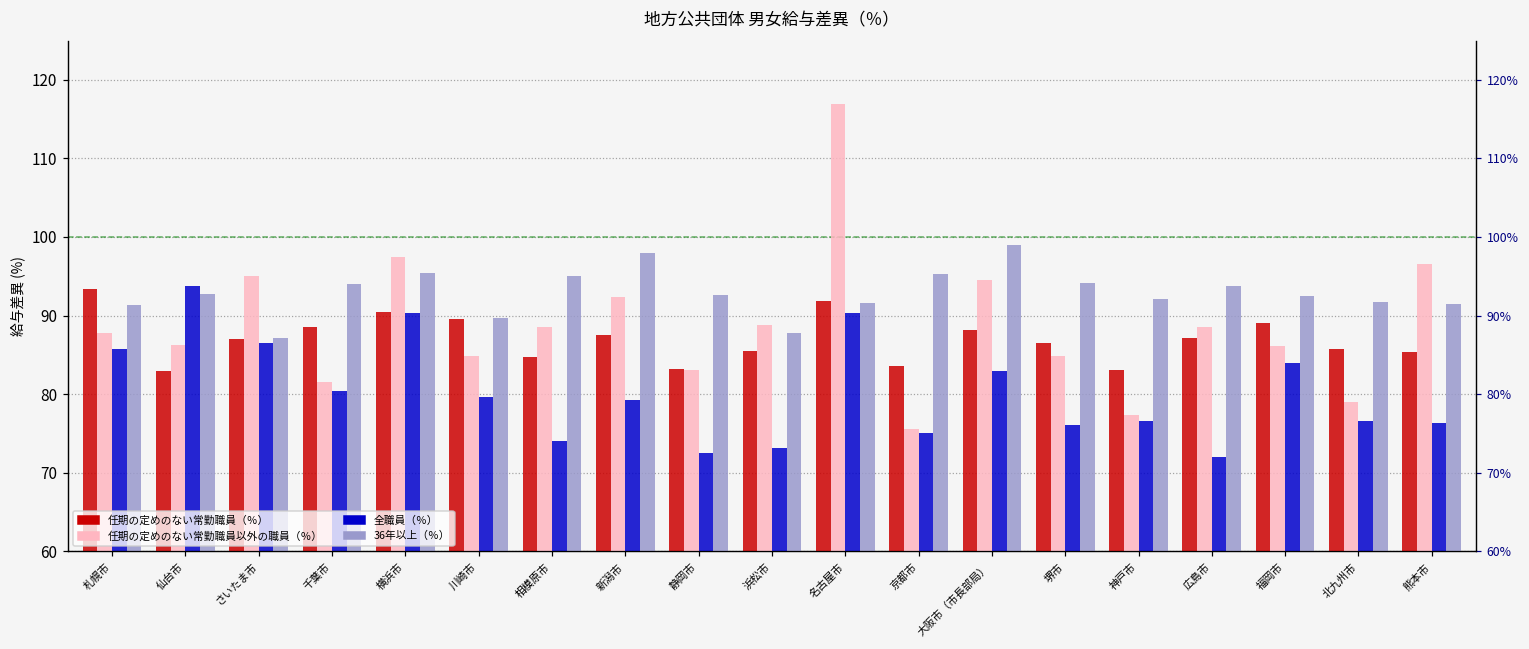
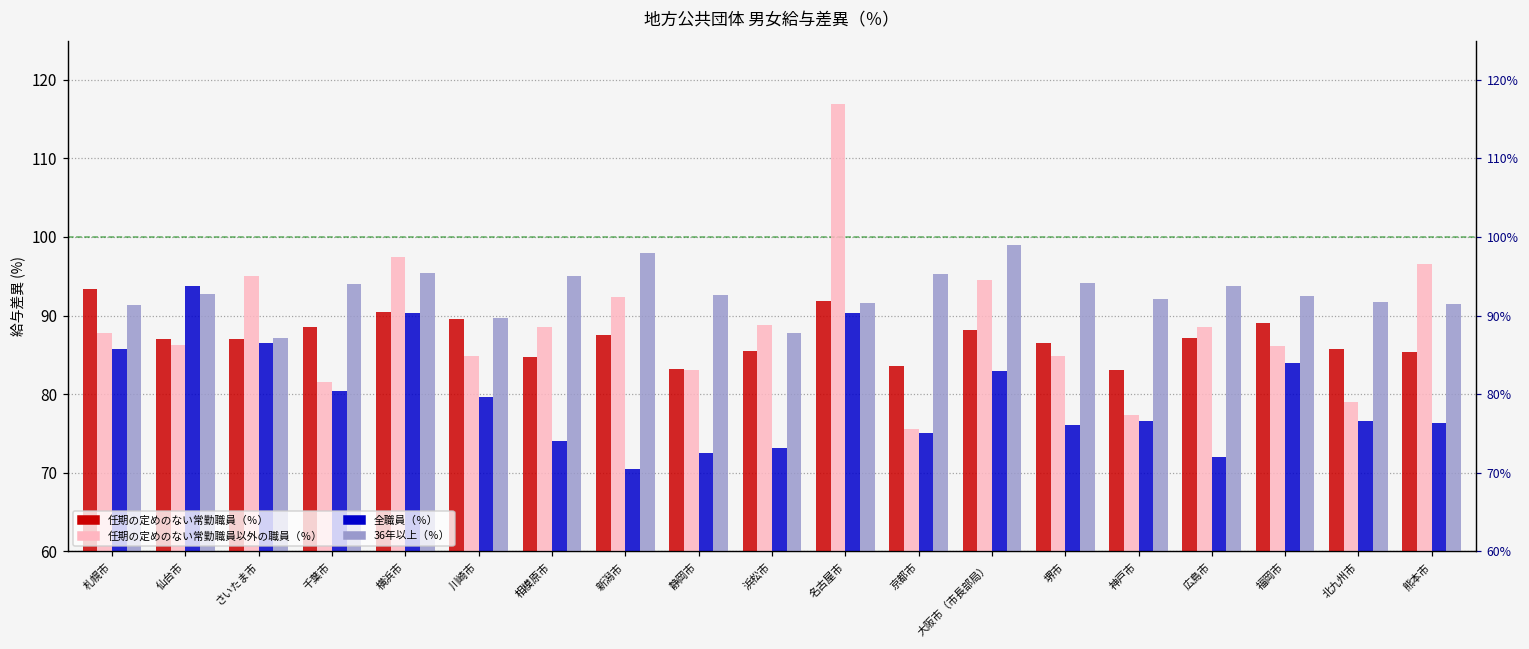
  {
    "任期の定めのない常勤職員（％）": {
      "札幌市": 93,
-     "仙台市": 83,
+     "仙台市": 87,
      "さいたま市": 87,
      "千葉市": 89,
      "横浜市": 91,
      "川崎市": 90,
      "相模原市": 85,
      "新潟市": 88,
      "静岡市": 83,
      "浜松市": 86,
      "名古屋市": 92,
      "京都市": 84,
      "大阪市（市長部局）": 88,
      "堺市": 87,
      "神戸市": 83,
      "広島市": 87,
      "福岡市": 89,
      "北九州市": 86,
      "熊本市": 85
    },
    "任期の定めのない常勤職員以外の職員（％）": {
      "札幌市": 88,
      "仙台市": 86,
      "さいたま市": 95,
      "千葉市": 82,
      "横浜市": 97,
      "川崎市": 85,
      "相模原市": 89,
      "新潟市": 92,
      "静岡市": 83,
      "浜松市": 89,
      "名古屋市": 117,
      "京都市": 76,
      "大阪市（市長部局）": 95,
      "堺市": 85,
      "神戸市": 77,
      "広島市": 89,
      "福岡市": 86,
      "北九州市": 79,
      "熊本市": 97
    },
    "全職員（％）": {
      "札幌市": 86,
      "仙台市": 94,
      "さいたま市": 87,
      "千葉市": 80,
      "横浜市": 90,
      "川崎市": 80,
      "相模原市": 74,
-     "新潟市": 79,
+     "新潟市": 71,
      "静岡市": 73,
      "浜松市": 73,
      "名古屋市": 90,
      "京都市": 75,
      "大阪市（市長部局）": 83,
      "堺市": 76,
      "神戸市": 77,
      "広島市": 72,
      "福岡市": 84,
      "北九州市": 77,
      "熊本市": 76
    },
    "36年以上（％）": {
      "札幌市": 91,
      "仙台市": 93,
      "さいたま市": 87,
      "千葉市": 94,
      "横浜市": 95,
      "川崎市": 90,
      "相模原市": 95,
      "新潟市": 98,
      "静岡市": 93,
      "浜松市": 88,
      "名古屋市": 92,
      "京都市": 95,
      "大阪市（市長部局）": 99,
      "堺市": 94,
      "神戸市": 92,
      "広島市": 94,
      "福岡市": 93,
      "北九州市": 92,
      "熊本市": 92
    }
  }
